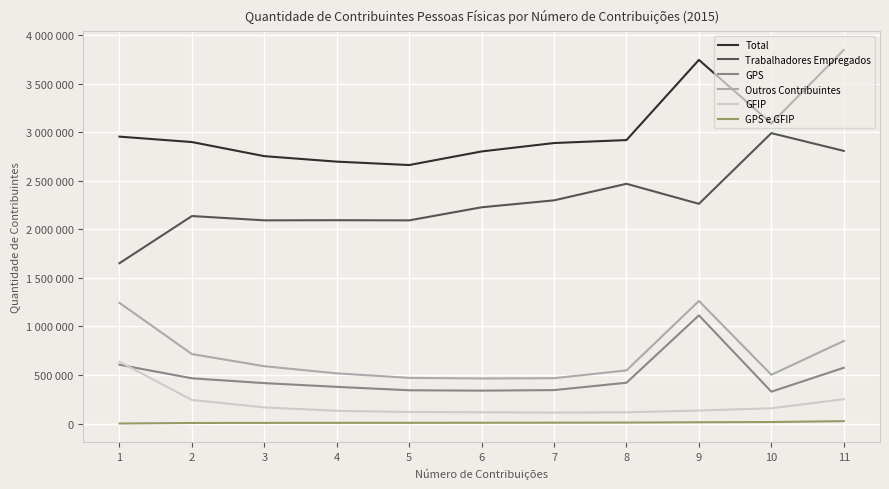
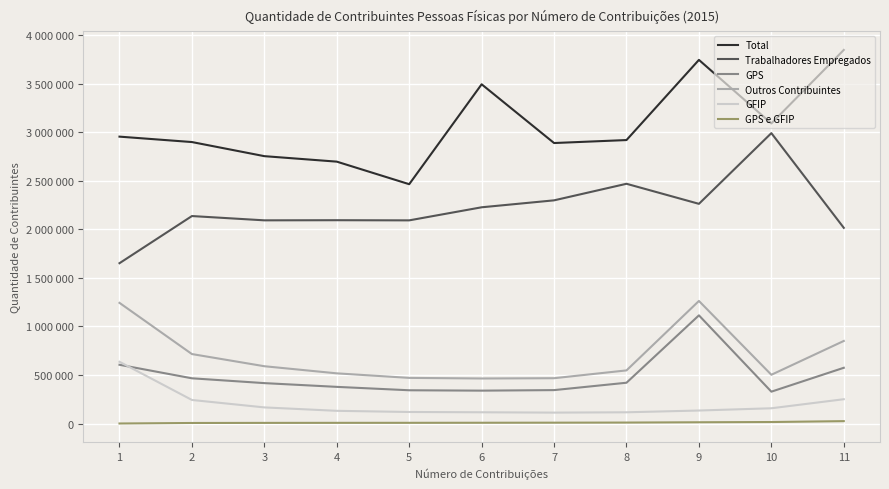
  {
    "Total": {
      "1": 3000000,
      "2": 2900000,
      "3": 2800000,
      "4": 2700000,
-     "5": 2700000,
-     "6": 2800000,
+     "5": 2500000,
+     "6": 3500000,
      "7": 2900000,
      "8": 2900000,
      "9": 3700000
    },
    "Trabalhadores Empregados": {
      "1": 1700000,
      "2": 2100000,
      "3": 2100000,
      "4": 2100000,
      "5": 2100000,
      "6": 2200000,
      "7": 2300000,
      "8": 2500000,
      "9": 2300000,
      "10": 3000000,
-     "11": 2800000
+     "11": 2000000
    }
  }
